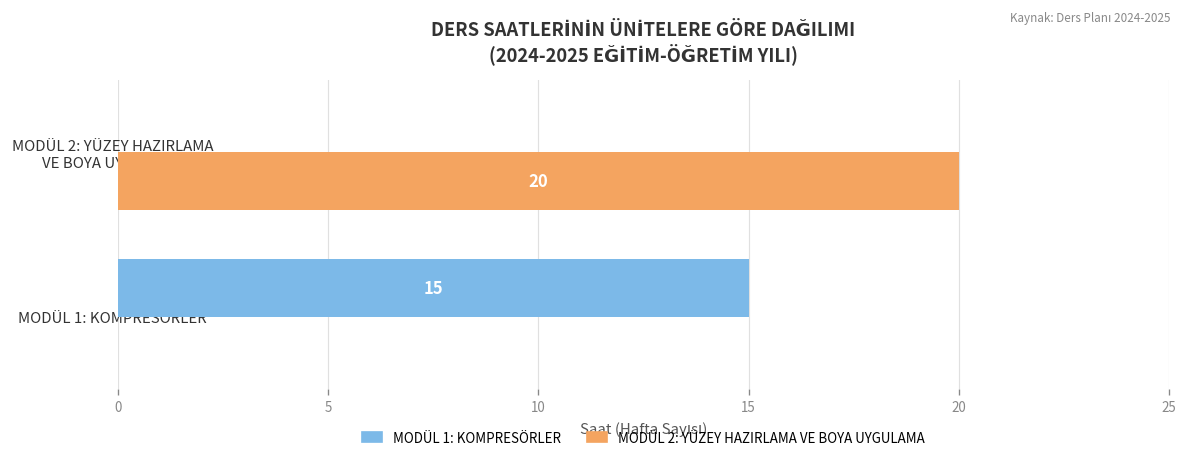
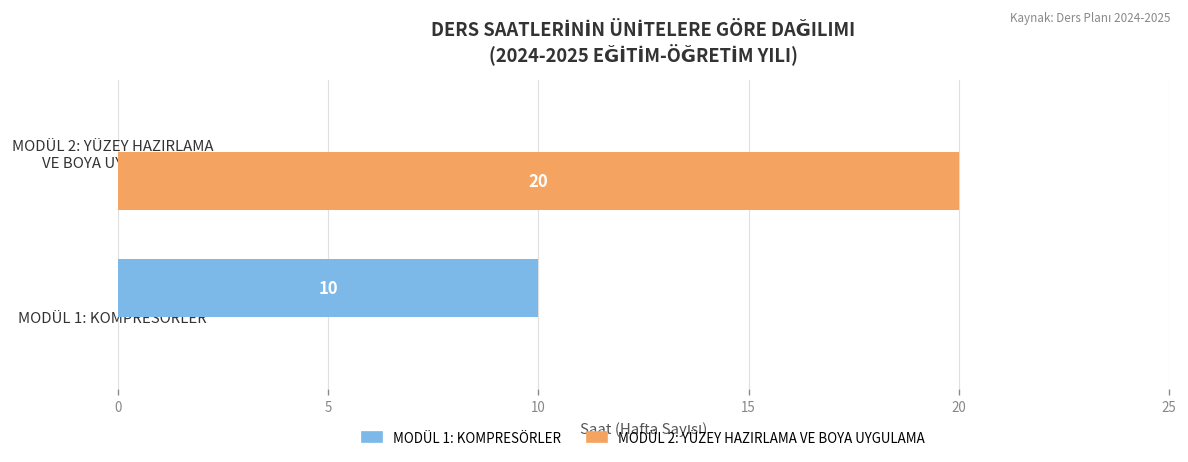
  {
    "MODÜL 1: KOMPRESÖRLER": {
-     "MODÜL 1: KOMPRESÖRLER": 15
+     "MODÜL 1: KOMPRESÖRLER": 10
    },
    "MODÜL 2: YÜZEY HAZIRLAMA VE BOYA UYGULAMA": {
      "MODÜL 2: YÜZEY HAZIRLAMA VE BOYA UYGULAMA": 20
    }
  }
